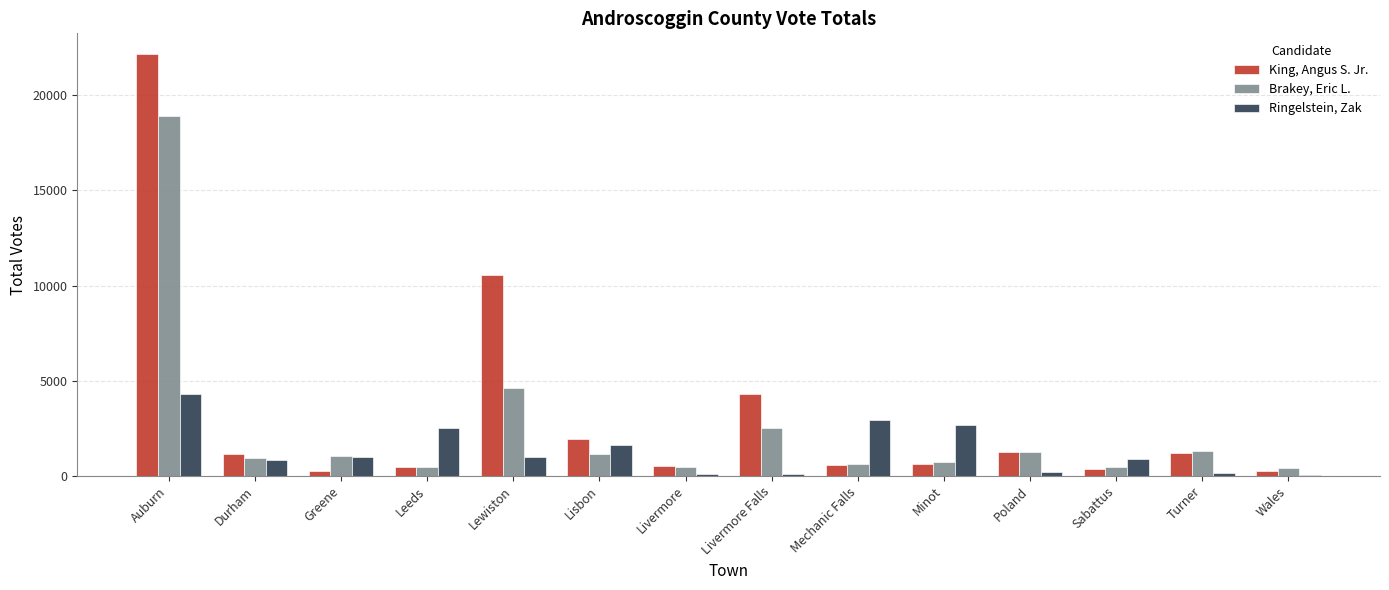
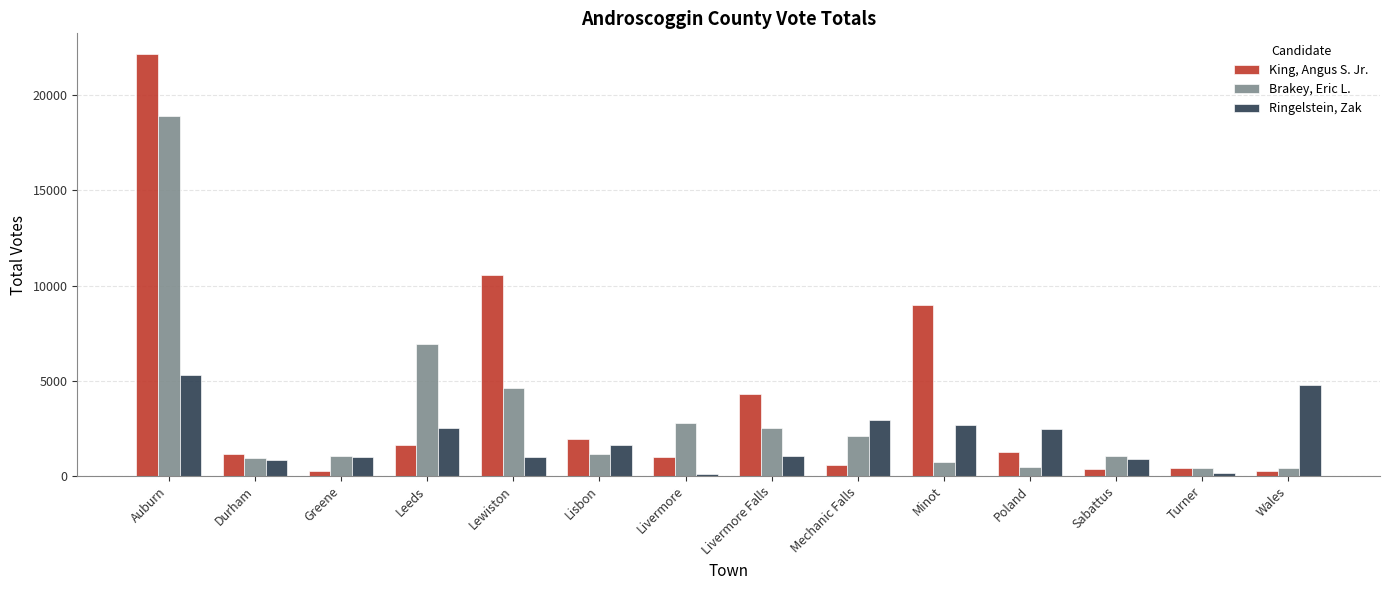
  {
    "King, Angus S. Jr.": {
      "Auburn": 22200,
      "Durham": 1100,
      "Greene": 200,
-     "Leeds": 500,
+     "Leeds": 1600,
      "Lewiston": 10500,
      "Lisbon": 1900,
-     "Livermore": 500,
+     "Livermore": 1000,
      "Livermore Falls": 4300,
      "Mechanic Falls": 600,
-     "Minot": 600,
+     "Minot": 9000,
      "Poland": 1300,
      "Sabattus": 400,
-     "Turner": 1200,
+     "Turner": 400,
      "Wales": 300
    },
    "Brakey, Eric L.": {
      "Auburn": 18900,
      "Durham": 900,
      "Greene": 1000,
-     "Leeds": 500,
+     "Leeds": 6900,
      "Lewiston": 4600,
      "Lisbon": 1200,
-     "Livermore": 500,
+     "Livermore": 2800,
      "Livermore Falls": 2500,
-     "Mechanic Falls": 600,
+     "Mechanic Falls": 2100,
      "Minot": 700,
-     "Poland": 1300,
-     "Sabattus": 500,
-     "Turner": 1300,
+     "Poland": 500,
+     "Sabattus": 1100,
+     "Turner": 400,
      "Wales": 400
    },
    "Ringelstein, Zak": {
-     "Auburn": 4300,
+     "Auburn": 5300,
      "Durham": 800,
      "Greene": 1000,
      "Leeds": 2500,
      "Lewiston": 1000,
      "Lisbon": 1600,
-     "Livermore Falls": 100,
+     "Livermore Falls": 1000,
      "Mechanic Falls": 2900,
      "Minot": 2700,
-     "Poland": 200,
+     "Poland": 2400,
      "Sabattus": 900,
      "Turner": 100,
-     "Wales": 0
+     "Wales": 4700
    }
  }
